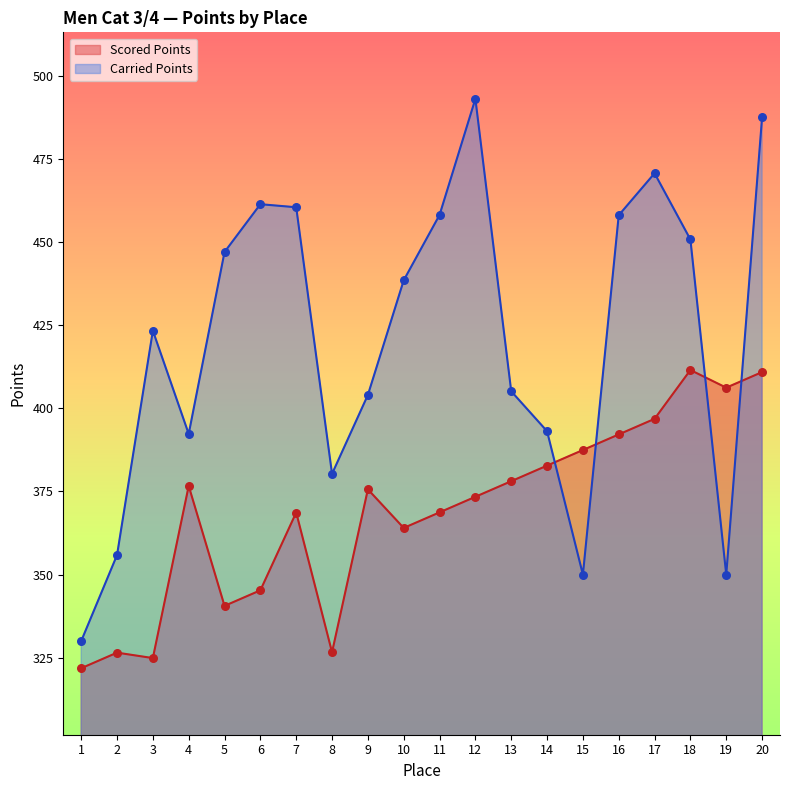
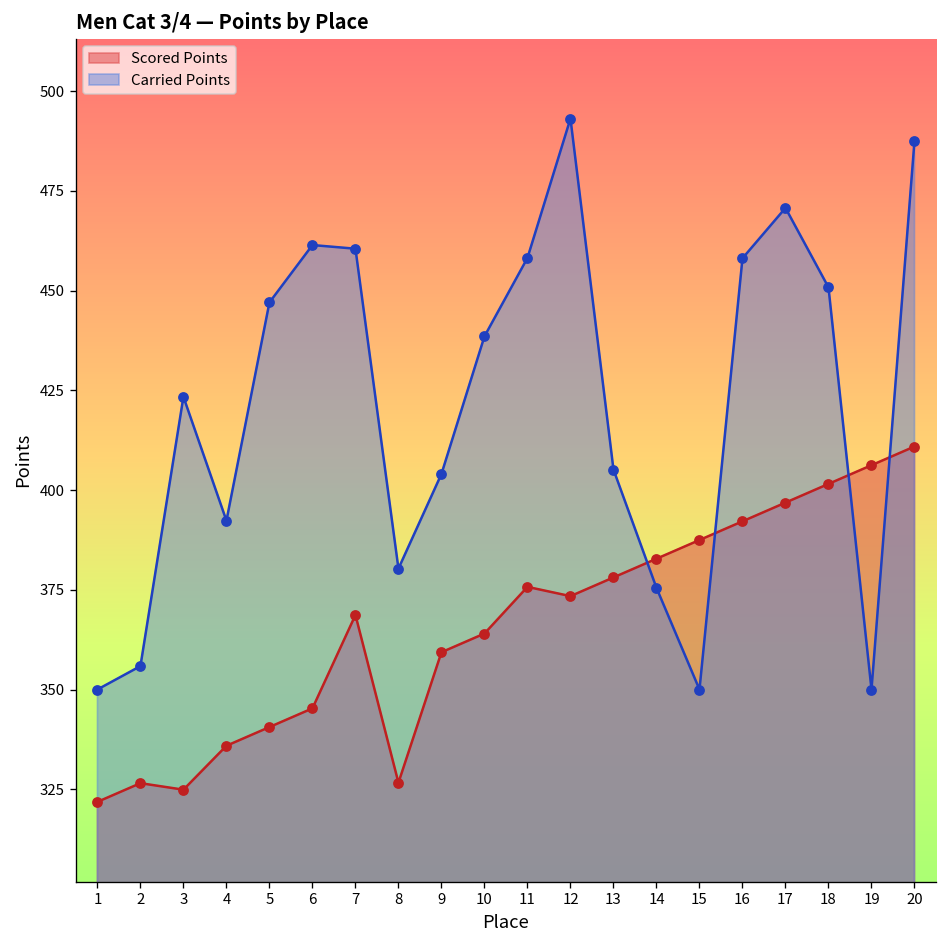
  {
    "Scored Points": {
      "1": 322,
      "2": 327,
      "3": 325,
-     "4": 377,
+     "4": 336,
      "5": 341,
      "6": 345,
      "7": 369,
      "8": 327,
-     "9": 376,
+     "9": 359,
      "10": 364,
-     "11": 369,
+     "11": 376,
      "12": 373,
      "13": 378,
      "14": 383,
      "15": 387,
      "16": 392,
      "17": 397,
-     "18": 412,
+     "18": 402,
      "19": 406,
      "20": 411
    },
    "Carried Points": {
-     "1": 330,
+     "1": 350,
      "2": 356,
      "3": 423,
      "4": 392,
      "5": 447,
      "6": 461,
      "7": 460,
      "8": 380,
      "9": 404,
      "10": 439,
      "11": 458,
      "12": 493,
      "13": 405,
-     "14": 393,
+     "14": 375,
      "15": 350,
      "16": 458,
      "17": 471,
      "18": 451,
      "19": 350,
      "20": 488
    }
  }
